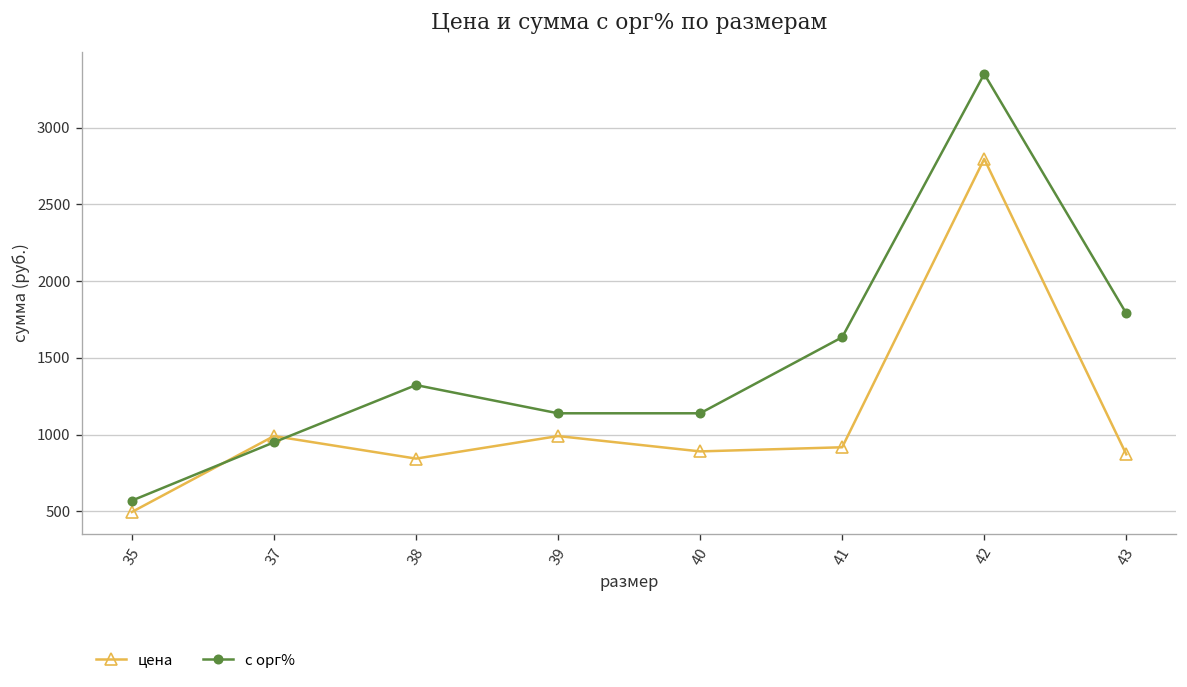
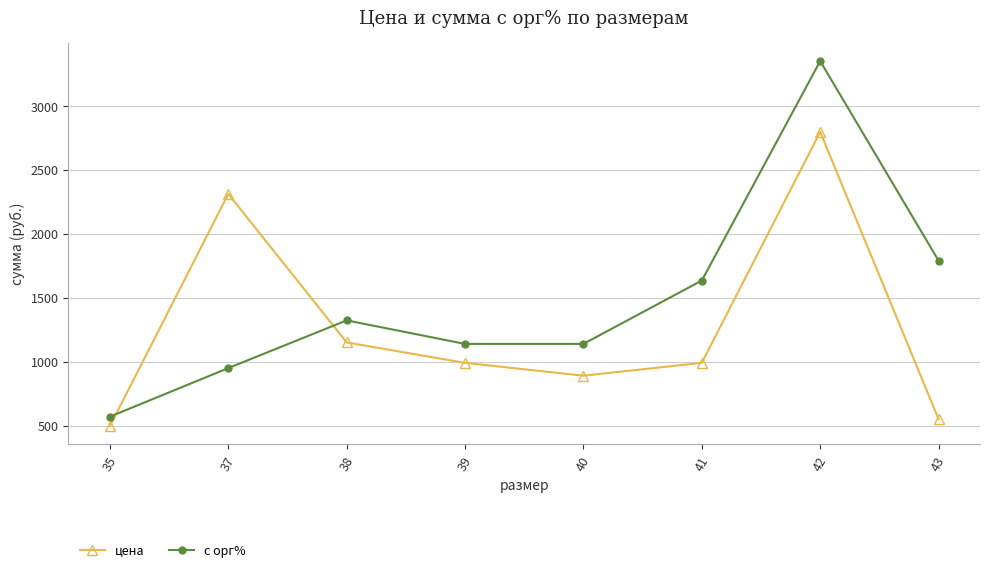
  {
    "цена": {
      "35": 500,
-     "37": 990,
-     "38": 840,
+     "37": 2310,
+     "38": 1150,
      "39": 990,
      "40": 890,
-     "41": 920,
+     "41": 990,
      "42": 2800,
-     "43": 870
+     "43": 550
    },
    "с орг%": {
      "35": 570,
      "37": 950,
      "38": 1320,
      "39": 1140,
      "40": 1140,
      "41": 1630,
      "42": 3350,
      "43": 1790
    }
  }
